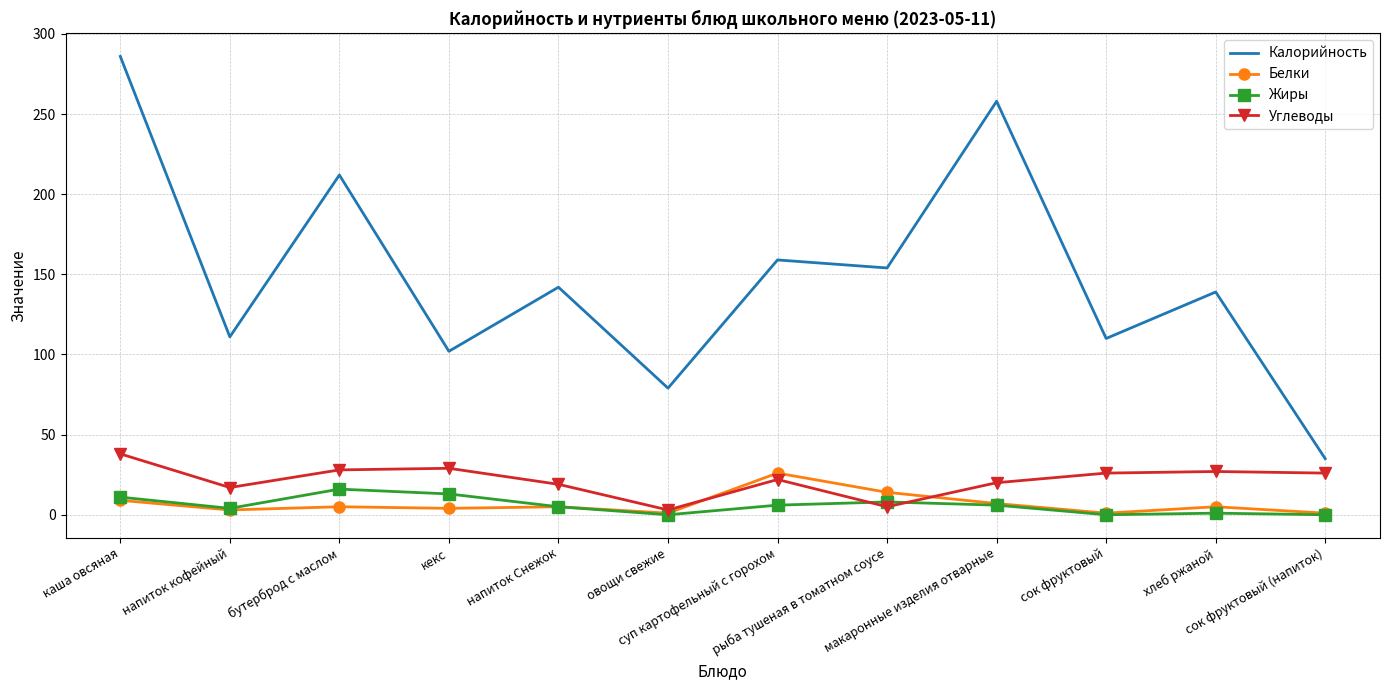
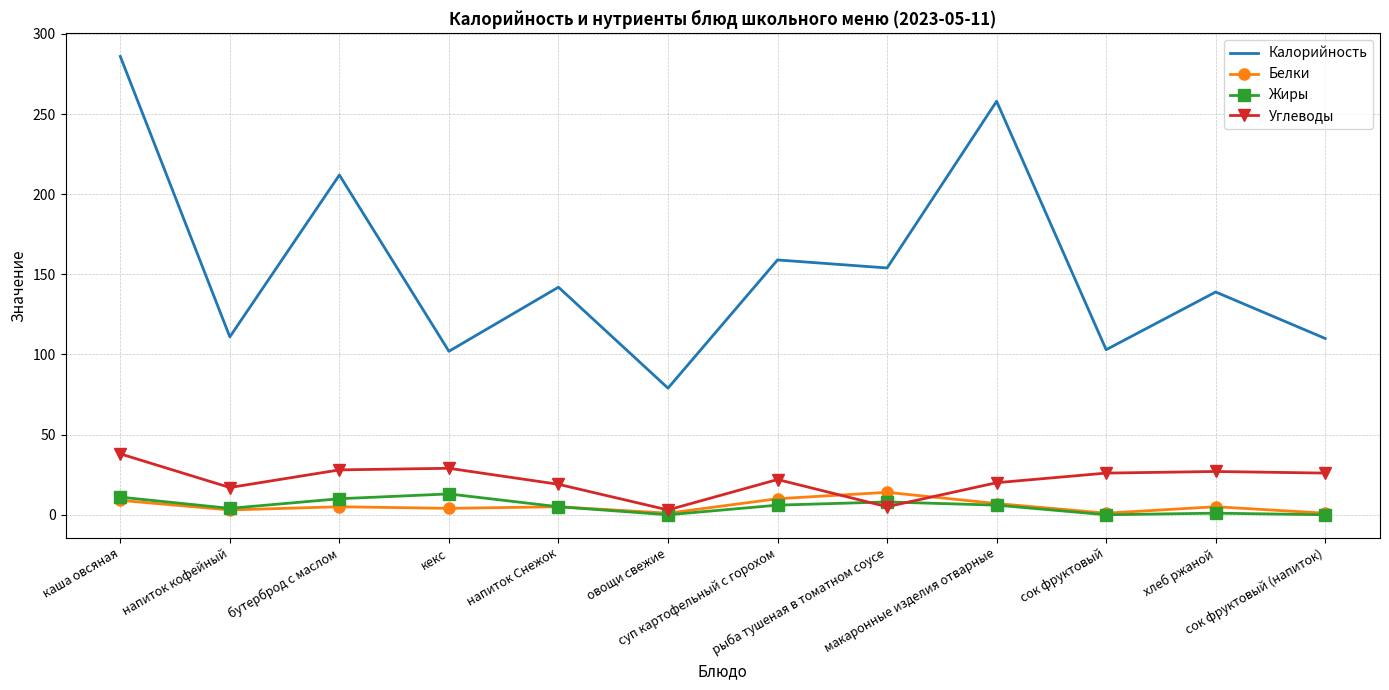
  {
    "Калорийность": {
      "каша овсяная": 286,
      "напиток кофейный": 111,
      "бутерброд с маслом": 212,
      "кекс": 102,
      "напиток Снежок": 142,
      "овощи свежие": 79,
      "суп картофельный с горохом": 159,
      "рыба тушеная в томатном соусе": 154,
      "макаронные изделия отварные": 258,
-     "сок фруктовый": 110,
+     "сок фруктовый": 103,
      "хлеб ржаной": 139,
-     "сок фруктовый (напиток)": 35
+     "сок фруктовый (напиток)": 110
    },
    "Белки": {
      "каша овсяная": 9,
      "бутерброд с маслом": 5,
      "кекс": 4,
-     "суп картофельный с горохом": 26,
+     "суп картофельный с горохом": 10,
      "рыба тушеная в томатном соусе": 14,
      "хлеб ржаной": 5
    },
    "Жиры": {
      "каша овсяная": 11,
-     "бутерброд с маслом": 16,
+     "бутерброд с маслом": 10,
      "кекс": 13,
      "суп картофельный с горохом": 6,
      "рыба тушеная в томатном соусе": 8,
      "хлеб ржаной": 1
    },
    "Углеводы": {
      "каша овсяная": 38,
      "напиток кофейный": 17,
      "бутерброд с маслом": 28,
      "кекс": 29,
      "напиток Снежок": 19,
      "овощи свежие": 3,
      "суп картофельный с горохом": 22,
      "рыба тушеная в томатном соусе": 5,
      "макаронные изделия отварные": 20,
      "сок фруктовый": 26,
      "хлеб ржаной": 27,
      "сок фруктовый (напиток)": 26
    }
  }
